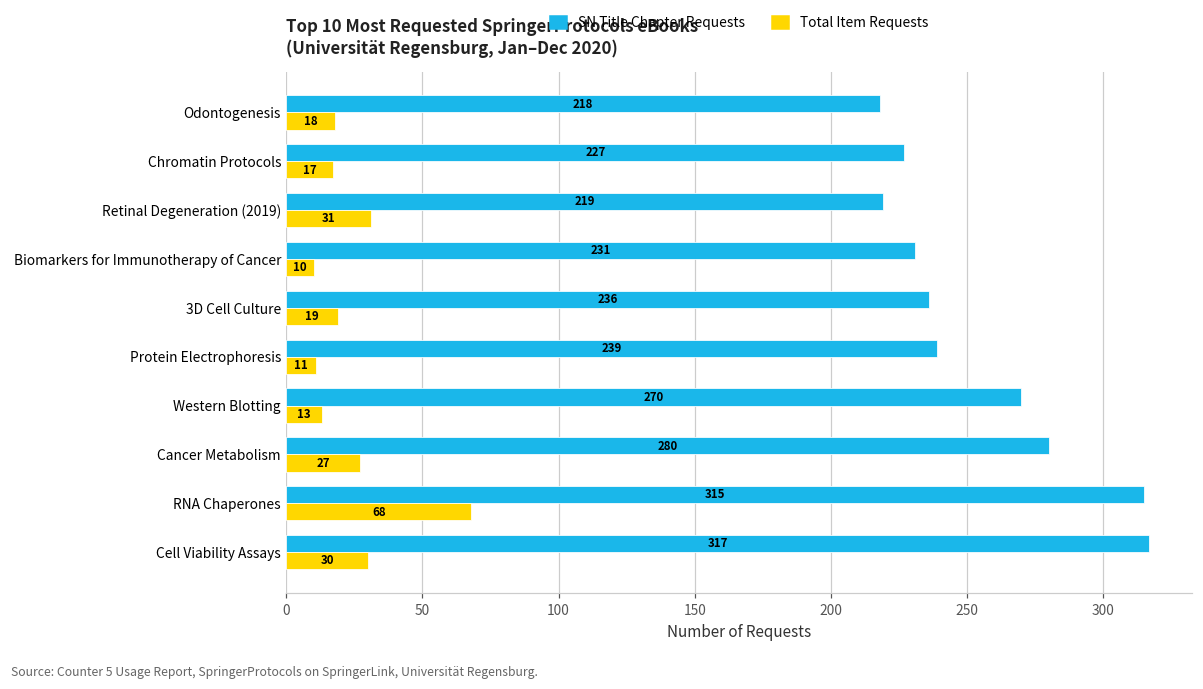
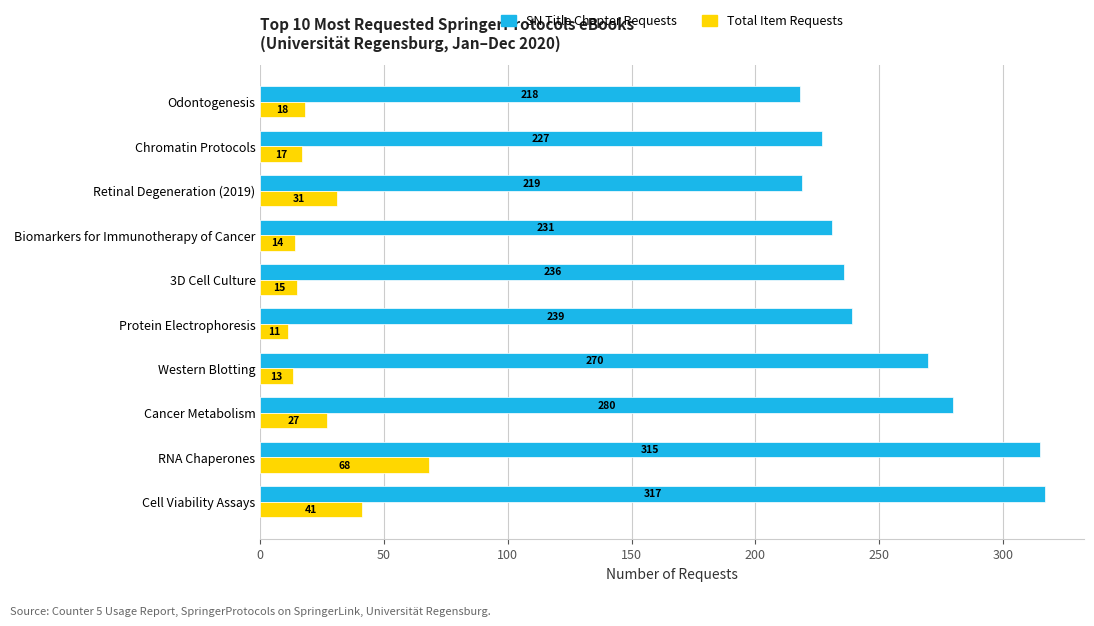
  {
    "SN Title Chapter Requests": {
      "Odontogenesis": 218,
      "Chromatin Protocols": 227,
      "Retinal Degeneration (2019)": 219,
      "Biomarkers for Immunotherapy of Cancer": 231,
      "3D Cell Culture": 236,
      "Protein Electrophoresis": 239,
      "Western Blotting": 270,
      "Cancer Metabolism": 280,
      "RNA Chaperones": 315,
      "Cell Viability Assays": 317
    },
    "Total Item Requests": {
      "Odontogenesis": 18,
      "Chromatin Protocols": 17,
      "Retinal Degeneration (2019)": 31,
-     "Biomarkers for Immunotherapy of Cancer": 10,
-     "3D Cell Culture": 19,
+     "Biomarkers for Immunotherapy of Cancer": 14,
+     "3D Cell Culture": 15,
      "Protein Electrophoresis": 11,
      "Western Blotting": 13,
      "Cancer Metabolism": 27,
      "RNA Chaperones": 68,
-     "Cell Viability Assays": 30
+     "Cell Viability Assays": 41
    }
  }
